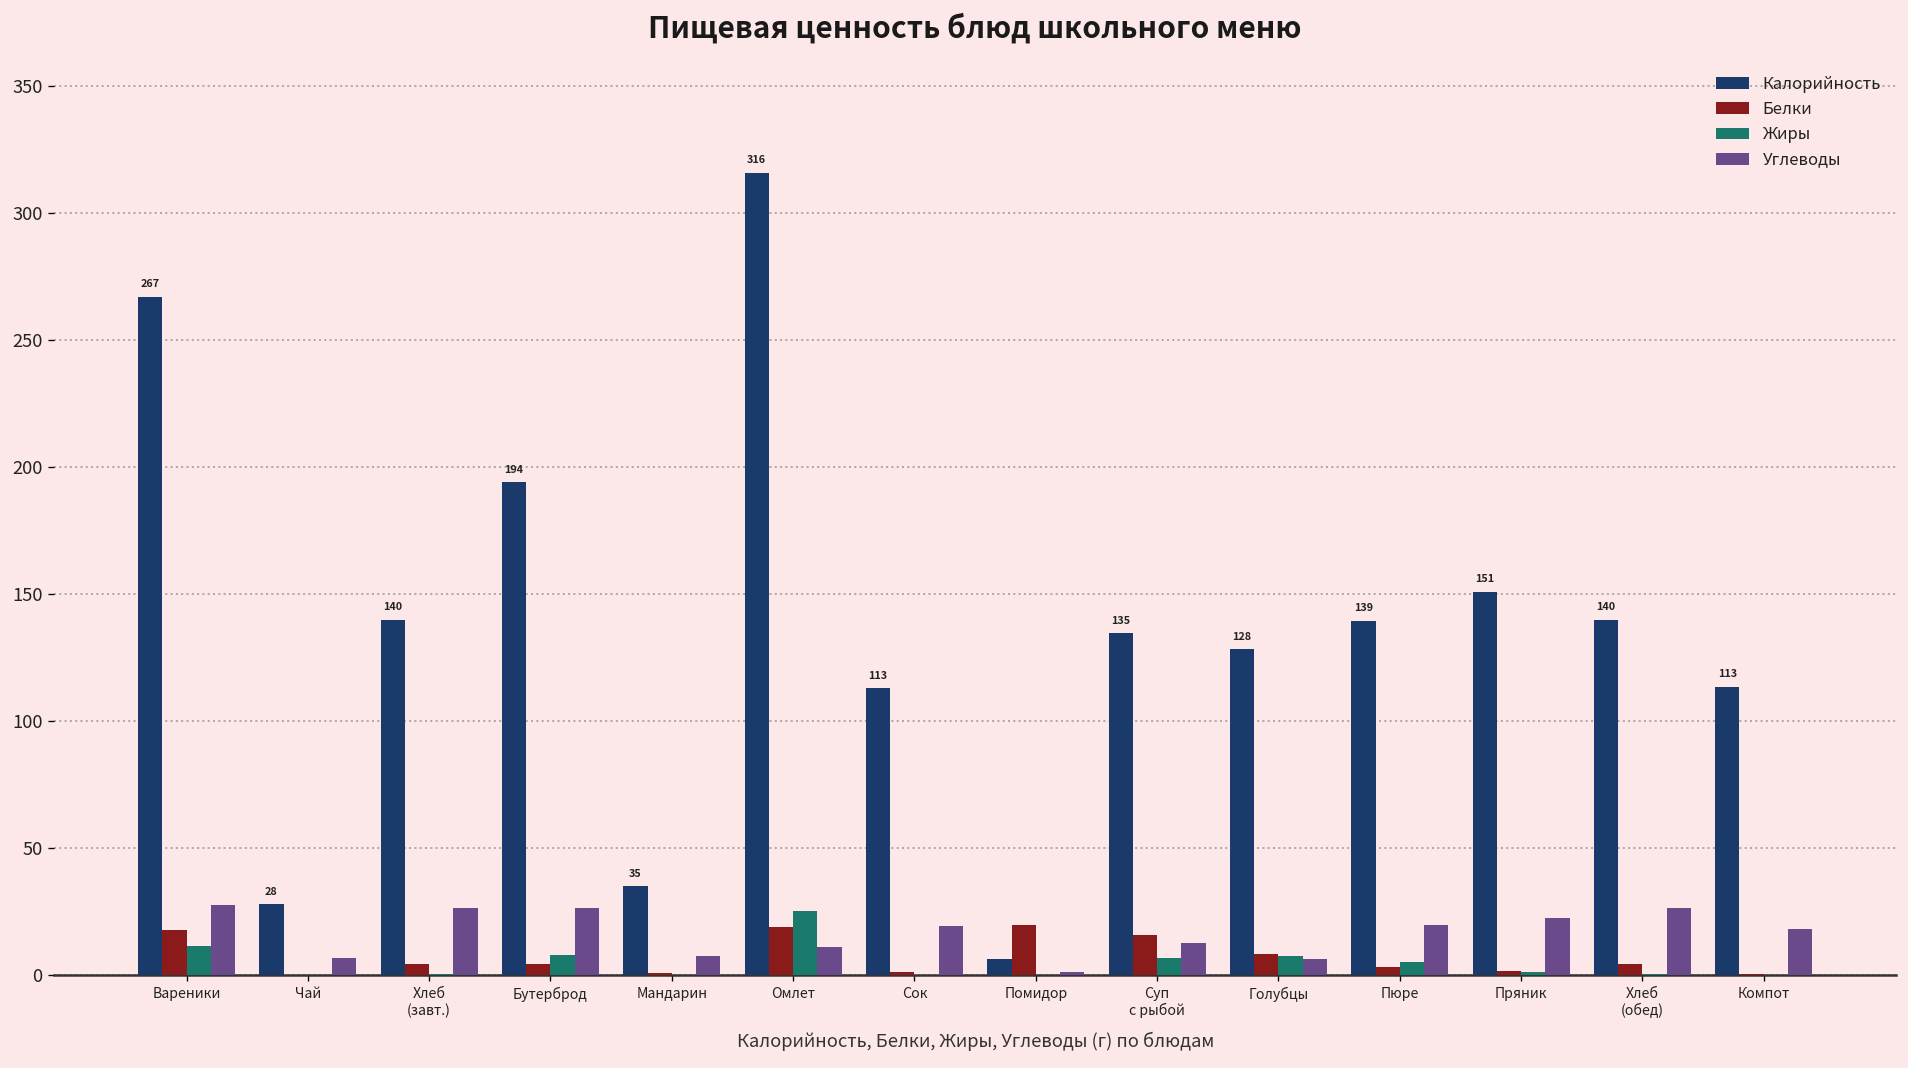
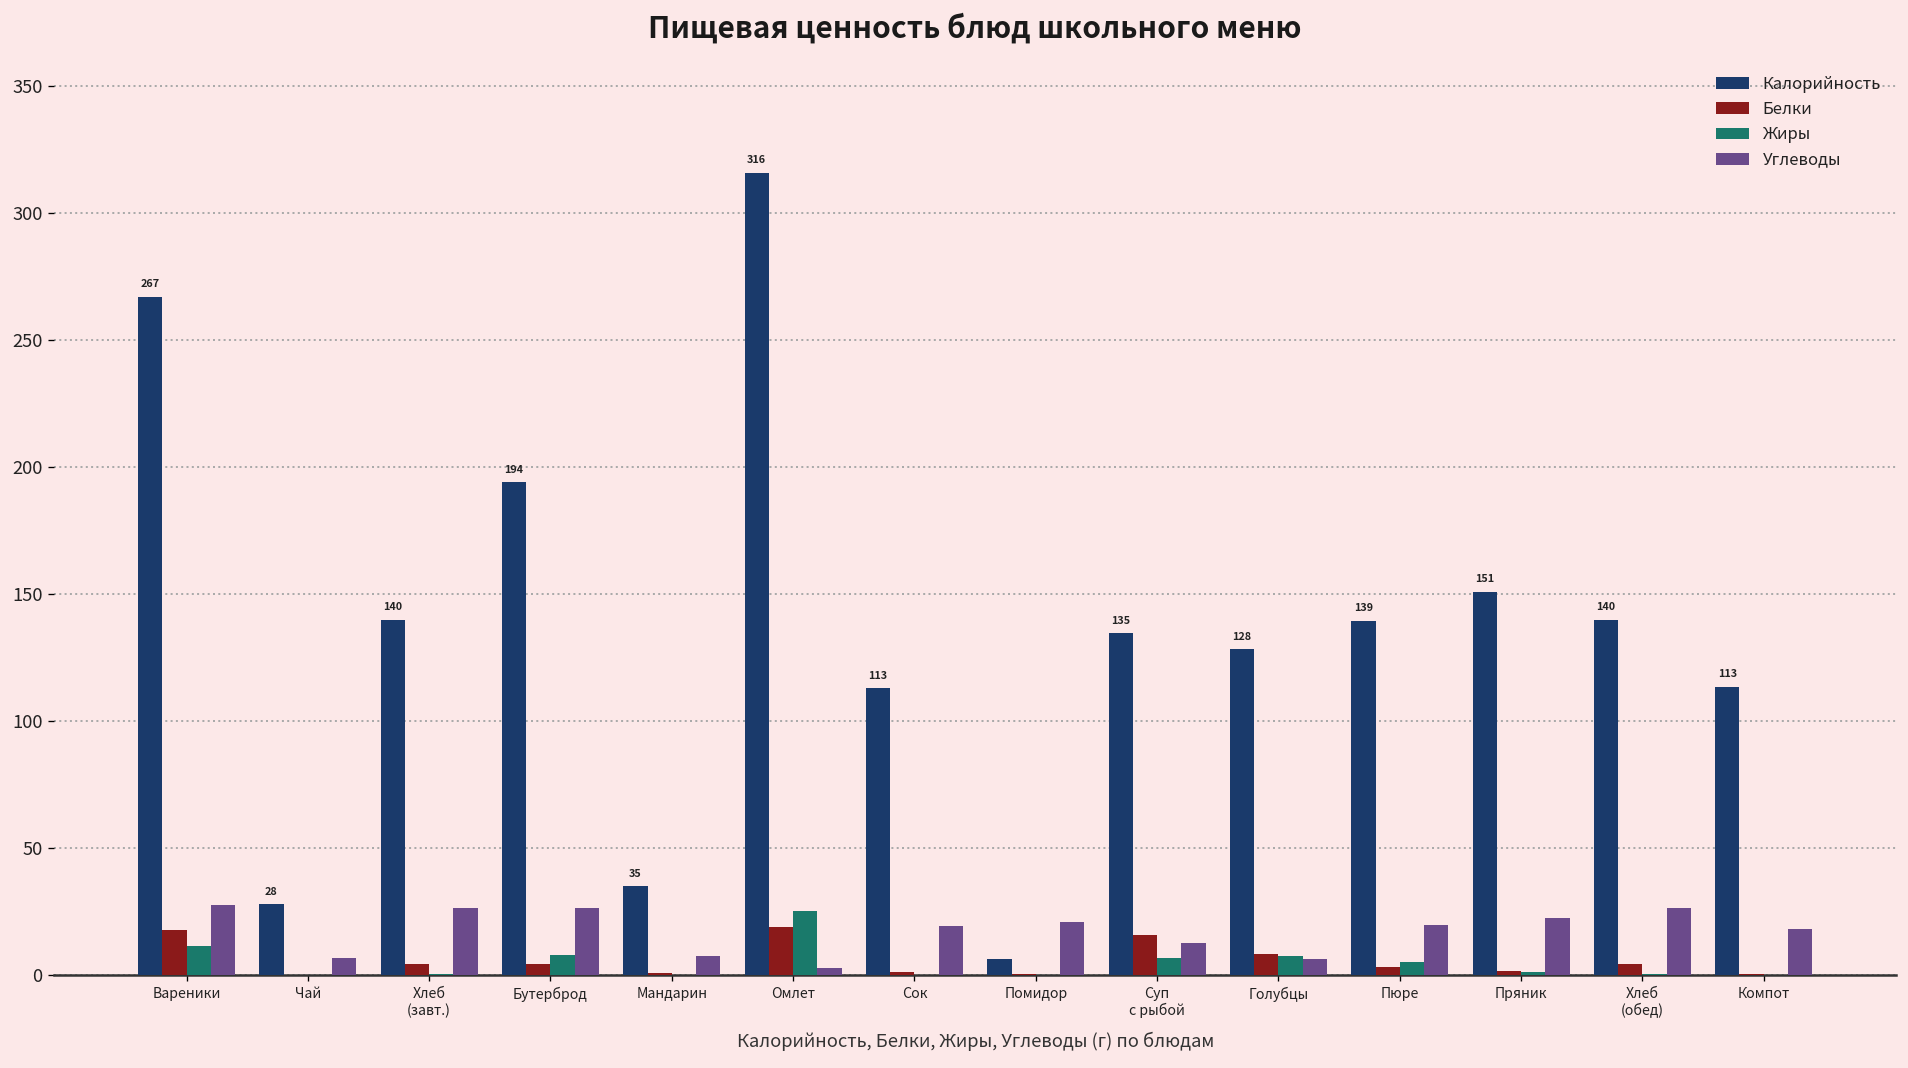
  {
    "Калорийность": {
      "Вареники": 267,
      "Чай": 28,
      "Хлеб (завт.)": 140,
      "Бутерброд": 194,
      "Мандарин": 35,
      "Омлет": 316,
      "Сок": 113,
      "Суп с рыбой": 135,
      "Голубцы": 128,
      "Пюре": 139,
      "Пряник": 151,
      "Хлеб (обед)": 140,
      "Компот": 113
    },
    "Белки": {
      "Вареники": 18,
      "Хлеб (завт.)": 4,
      "Бутерброд": 4,
      "Омлет": 19,
      "Сок": 1,
-     "Помидор": 20,
+     "Помидор": 0,
      "Суп с рыбой": 16,
      "Голубцы": 8,
      "Пюре": 3,
      "Пряник": 2,
      "Хлеб (обед)": 4
    },
    "Жиры": {
      "Вареники": 11,
      "Бутерброд": 8,
      "Омлет": 25,
      "Суп с рыбой": 7,
      "Голубцы": 8,
      "Пюре": 5,
      "Пряник": 1
    },
    "Углеводы": {
      "Вареники": 28,
      "Чай": 7,
      "Хлеб (завт.)": 26,
      "Бутерброд": 27,
      "Мандарин": 8,
-     "Омлет": 11,
+     "Омлет": 3,
      "Сок": 19,
-     "Помидор": 1,
+     "Помидор": 21,
      "Суп с рыбой": 13,
      "Голубцы": 6,
      "Пюре": 20,
      "Пряник": 23,
      "Хлеб (обед)": 26,
      "Компот": 18
    }
  }
